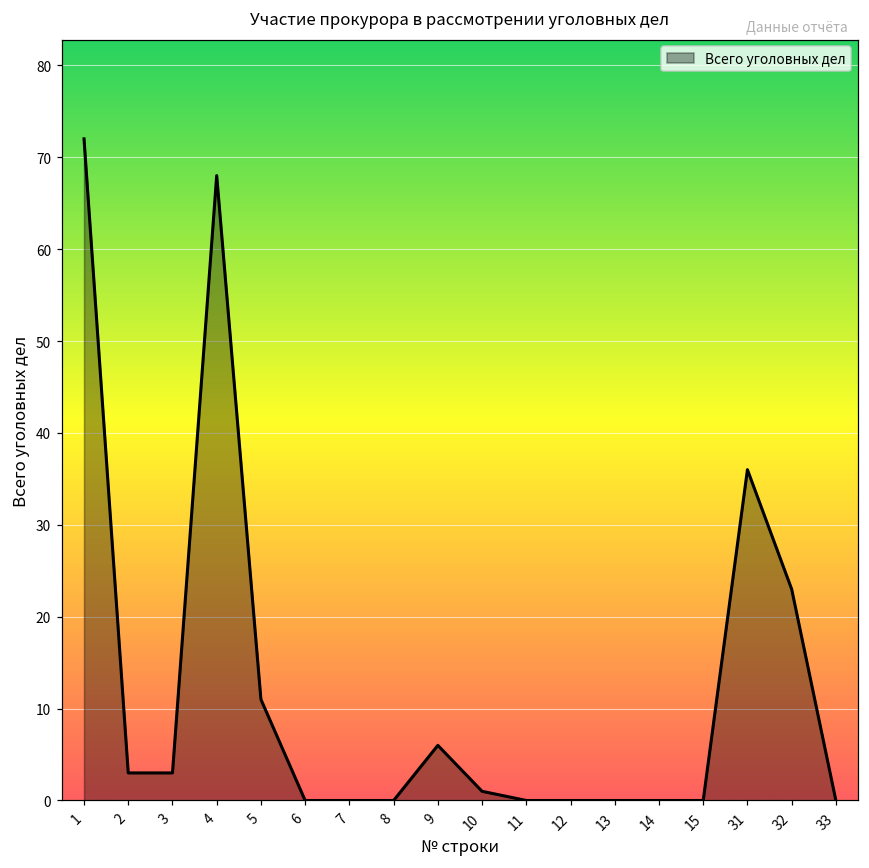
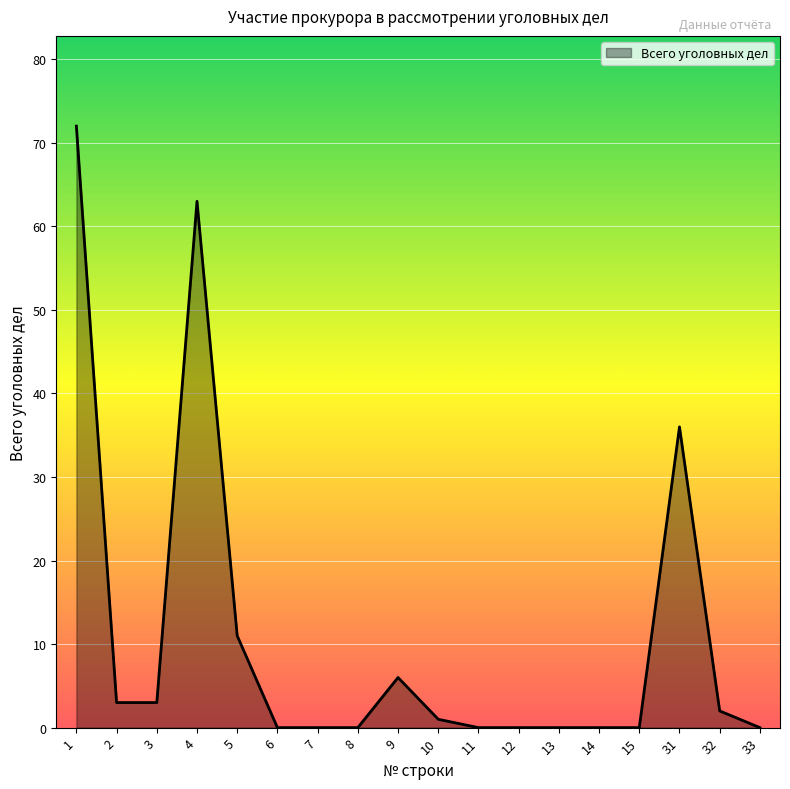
  {
    "1": 72,
    "2": 3,
    "3": 3,
-   "4": 68,
+   "4": 63,
    "5": 11,
    "6": 0,
    "7": 0,
    "8": 0,
    "9": 6,
    "10": 1,
    "11": 0,
    "12": 0,
    "13": 0,
    "14": 0,
    "15": 0,
    "31": 36,
-   "32": 23,
+   "32": 2,
    "33": 0
  }
